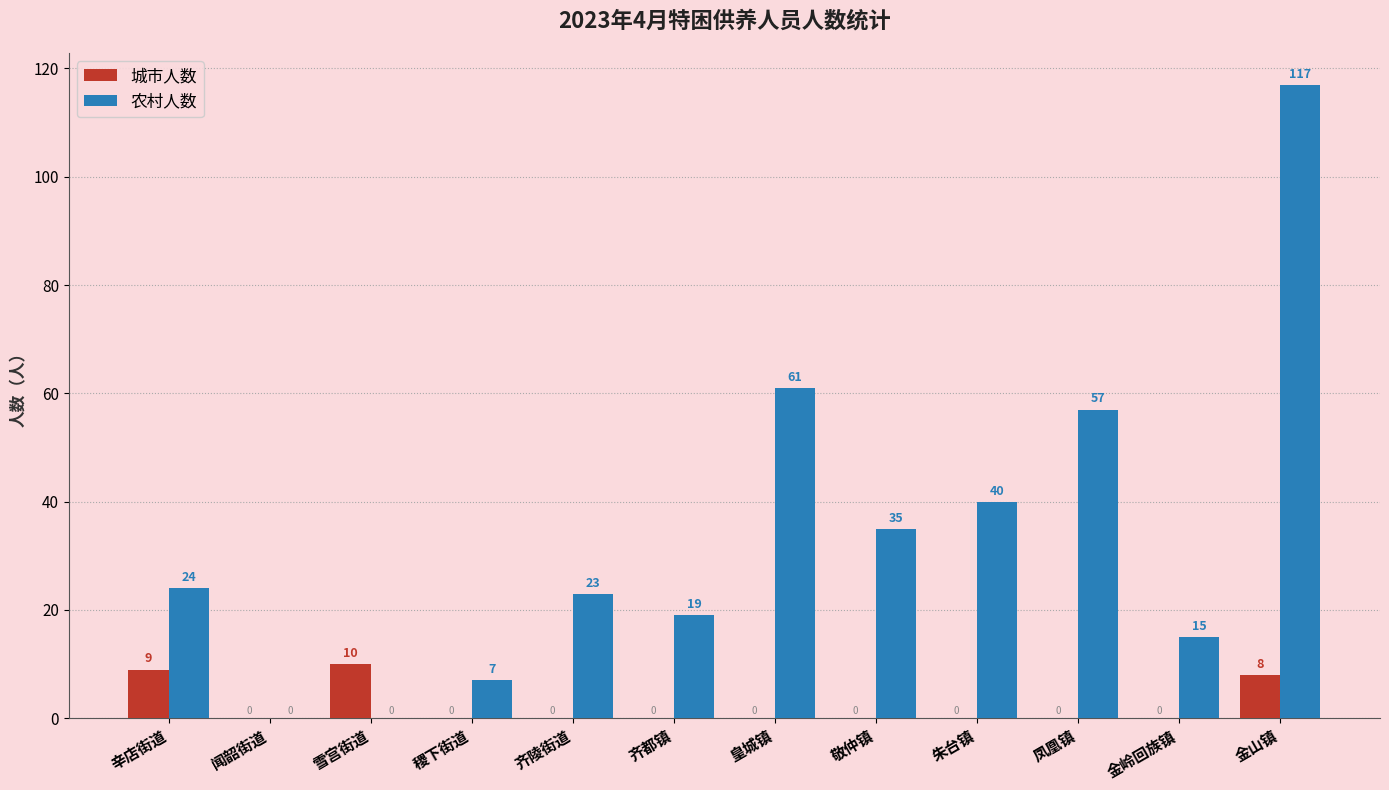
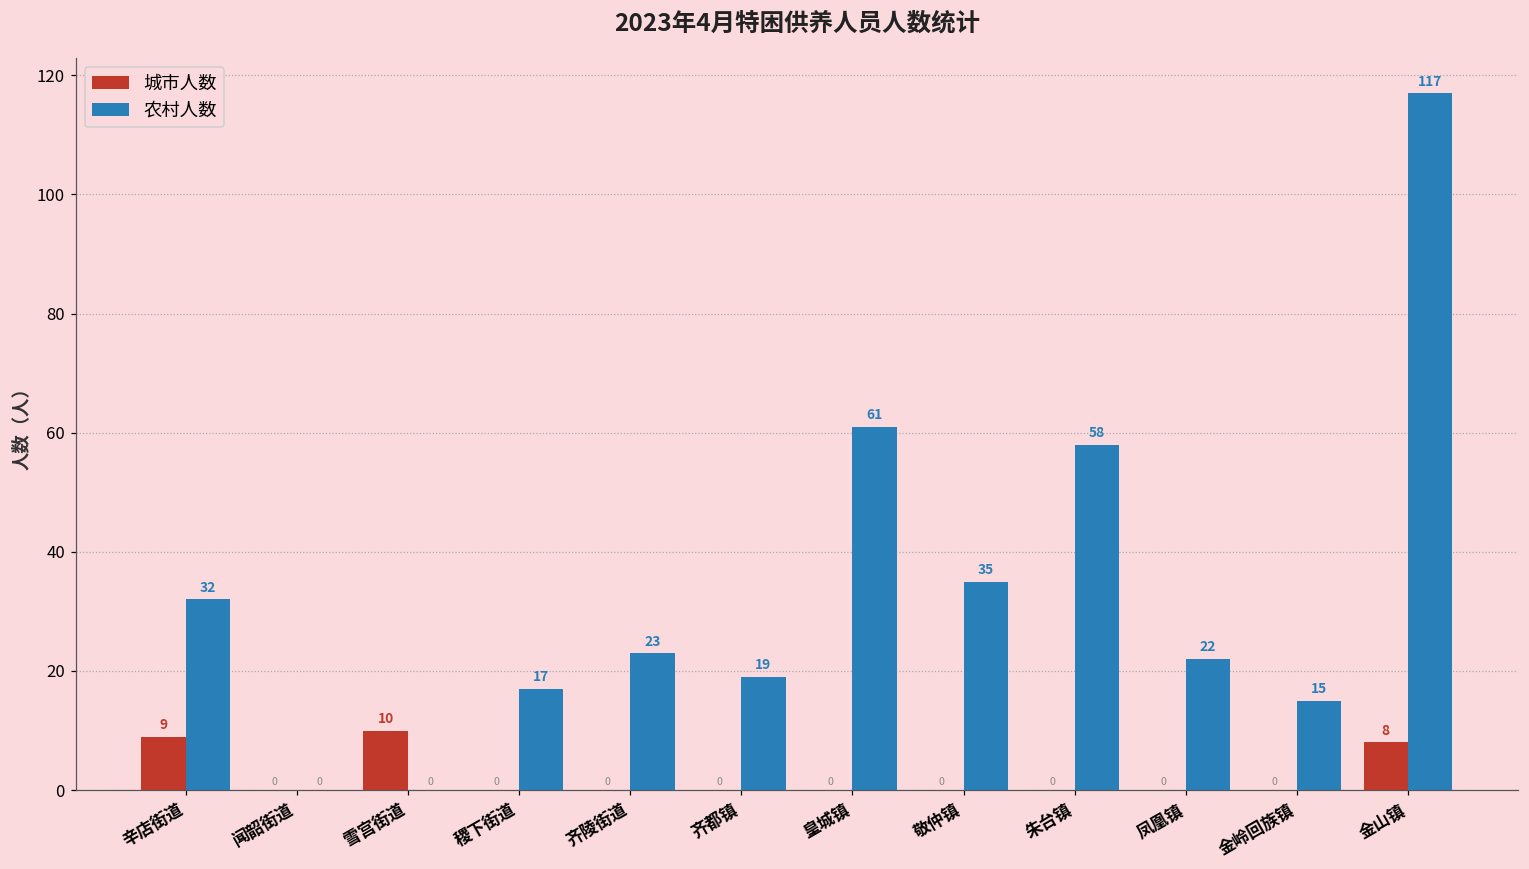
  {
    "城市人数": {
      "辛店街道": 9,
      "闻韶街道": 0,
      "雪宫街道": 10,
      "稷下街道": 0,
      "齐陵街道": 0,
      "齐都镇": 0,
      "皇城镇": 0,
      "敬仲镇": 0,
      "朱台镇": 0,
      "凤凰镇": 0,
      "金岭回族镇": 0,
      "金山镇": 8
    },
    "农村人数": {
-     "辛店街道": 24,
+     "辛店街道": 32,
      "闻韶街道": 0,
      "雪宫街道": 0,
-     "稷下街道": 7,
+     "稷下街道": 17,
      "齐陵街道": 23,
      "齐都镇": 19,
      "皇城镇": 61,
      "敬仲镇": 35,
-     "朱台镇": 40,
-     "凤凰镇": 57,
+     "朱台镇": 58,
+     "凤凰镇": 22,
      "金岭回族镇": 15,
      "金山镇": 117
    }
  }
